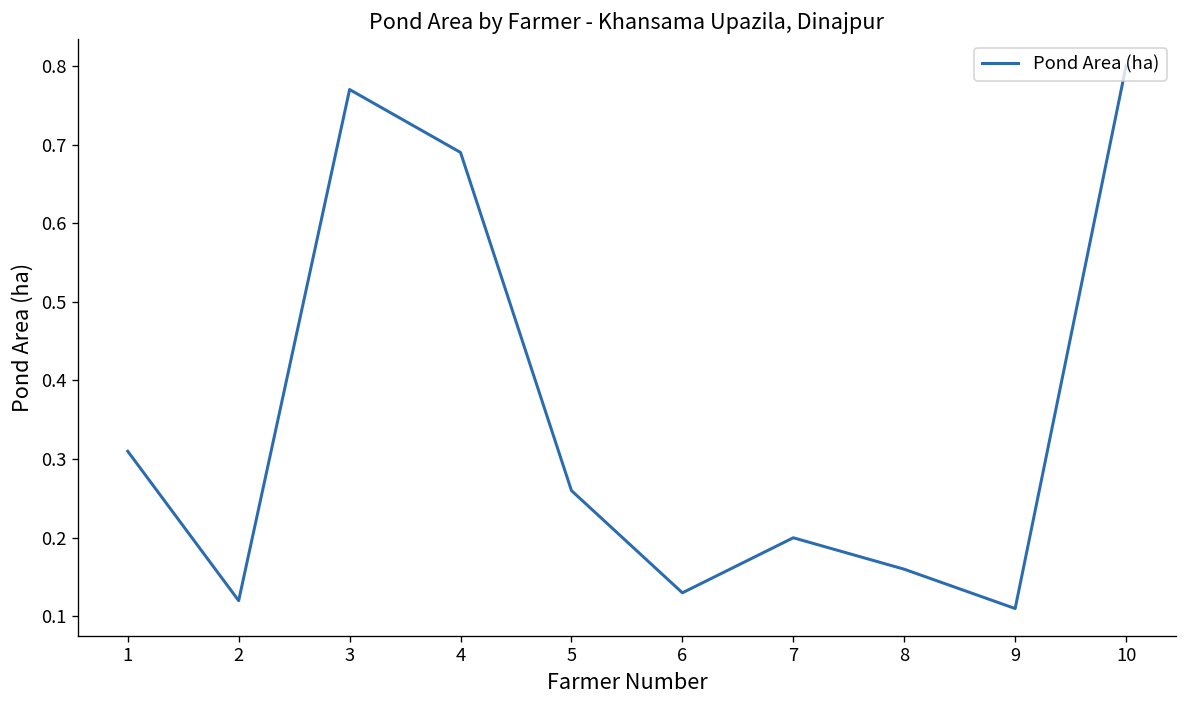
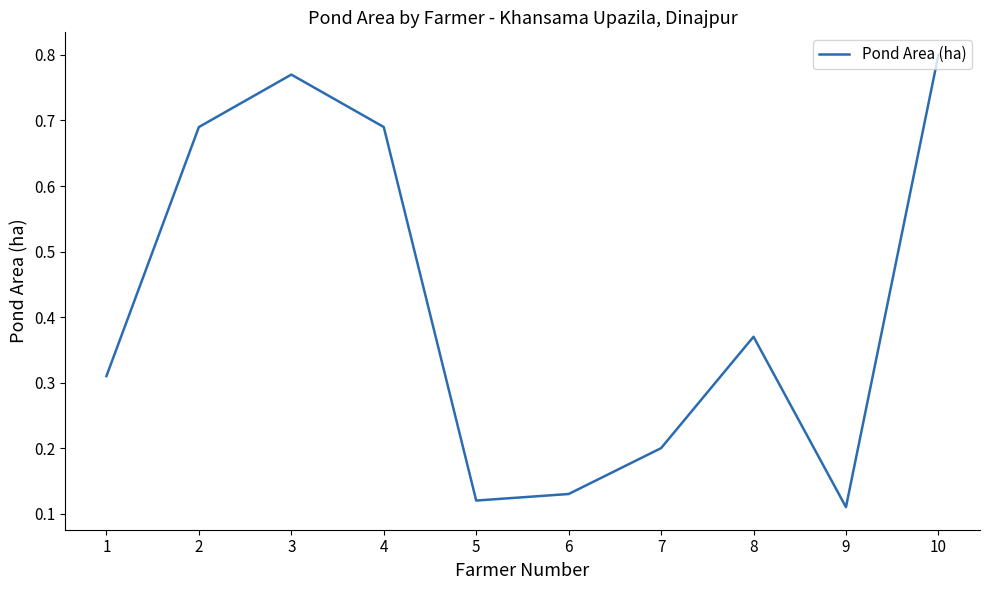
  {
    "1": 0.31,
-   "2": 0.12,
+   "2": 0.69,
    "3": 0.77,
    "4": 0.69,
-   "5": 0.26,
+   "5": 0.12,
    "6": 0.13,
    "7": 0.20,
-   "8": 0.16,
+   "8": 0.37,
    "9": 0.11
  }
